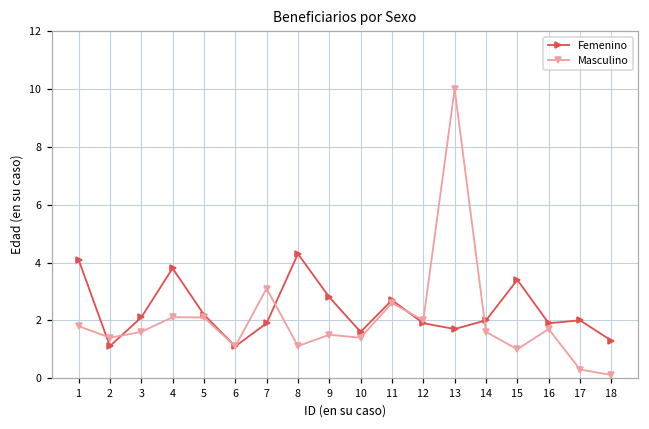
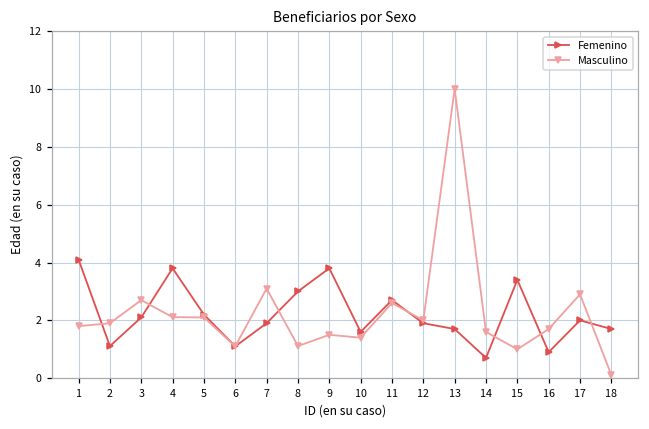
  {
    "Femenino": {
      "1": 4.1,
      "2": 1.1,
      "3": 2.1,
      "4": 3.8,
      "5": 2.2,
      "7": 1.9,
-     "8": 4.3,
-     "9": 2.8,
+     "8": 3.0,
+     "9": 3.8,
      "10": 1.6,
      "11": 2.7,
      "12": 1.9,
      "13": 1.7,
-     "14": 2.0,
+     "14": 0.7,
      "15": 3.4,
-     "16": 1.9,
+     "16": 0.9,
      "17": 2.0,
-     "18": 1.3
+     "18": 1.7
    },
    "Masculino": {
      "1": 1.8,
-     "2": 1.4,
-     "3": 1.6,
+     "2": 1.9,
+     "3": 2.7,
      "4": 2.1,
      "5": 2.1,
      "7": 3.1,
      "8": 1.1,
      "9": 1.5,
      "10": 1.4,
      "11": 2.6,
      "12": 2.0,
      "13": 10.0,
      "14": 1.6,
      "15": 1.0,
      "16": 1.7,
-     "17": 0.3,
+     "17": 2.9,
      "18": 0.1
    }
  }
